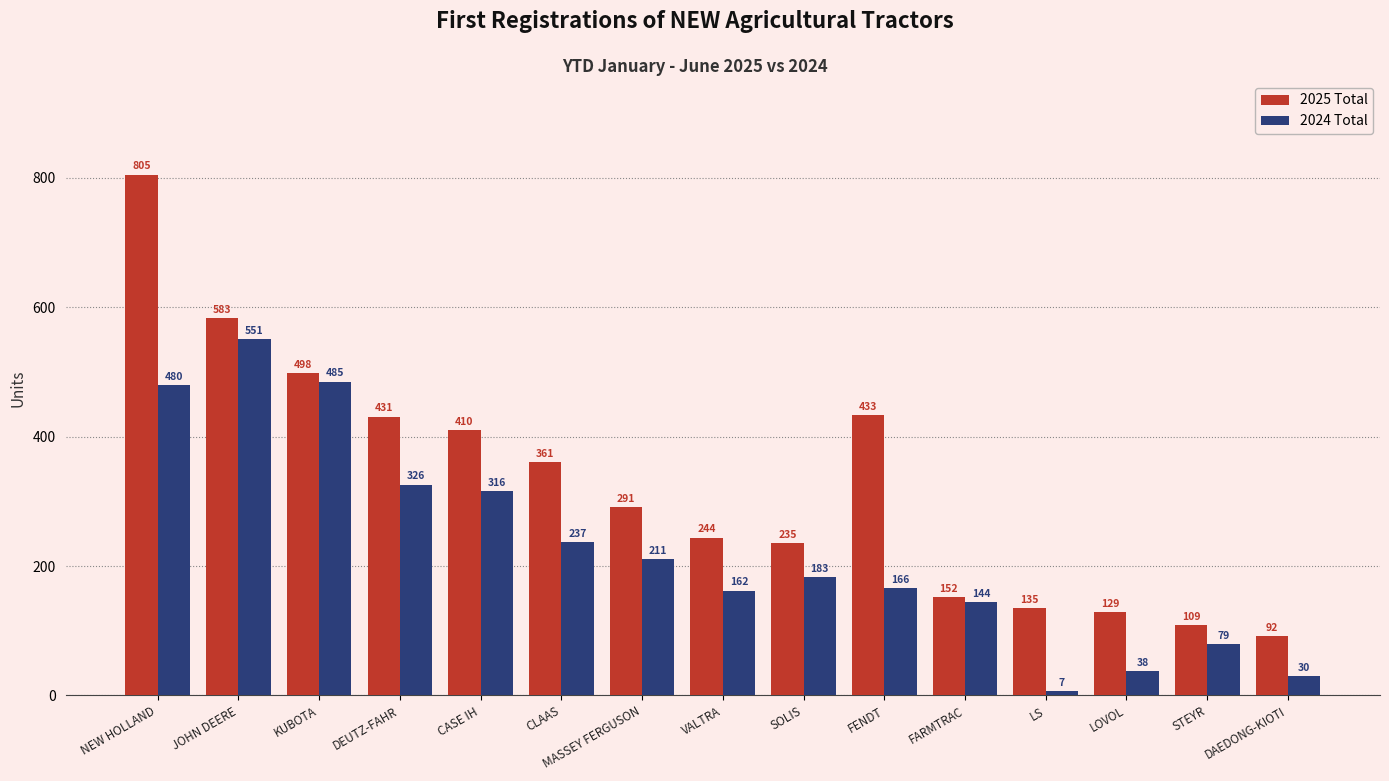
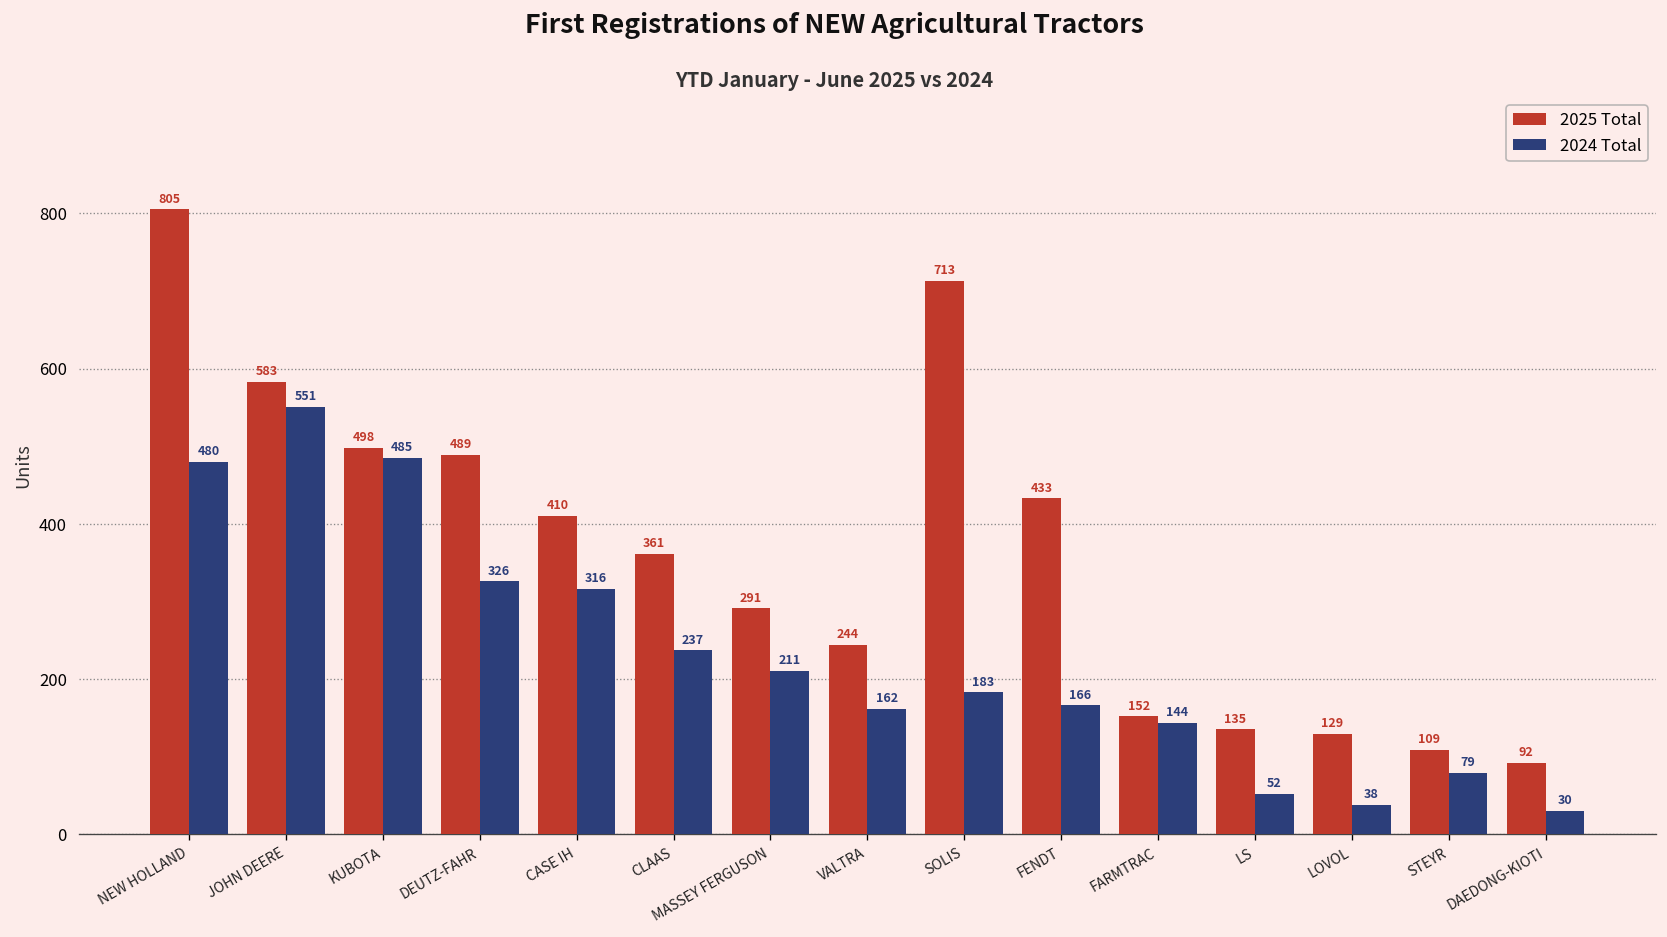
  {
    "2025 Total": {
      "NEW HOLLAND": 805,
      "JOHN DEERE": 583,
      "KUBOTA": 498,
-     "DEUTZ-FAHR": 431,
+     "DEUTZ-FAHR": 489,
      "CASE IH": 410,
      "CLAAS": 361,
      "MASSEY FERGUSON": 291,
      "VALTRA": 244,
-     "SOLIS": 235,
+     "SOLIS": 713,
      "FENDT": 433,
      "FARMTRAC": 152,
      "LS": 135,
      "LOVOL": 129,
      "STEYR": 109,
      "DAEDONG-KIOTI": 92
    },
    "2024 Total": {
      "NEW HOLLAND": 480,
      "JOHN DEERE": 551,
      "KUBOTA": 485,
      "DEUTZ-FAHR": 326,
      "CASE IH": 316,
      "CLAAS": 237,
      "MASSEY FERGUSON": 211,
      "VALTRA": 162,
      "SOLIS": 183,
      "FENDT": 166,
      "FARMTRAC": 144,
-     "LS": 7,
+     "LS": 52,
      "LOVOL": 38,
      "STEYR": 79,
      "DAEDONG-KIOTI": 30
    }
  }
